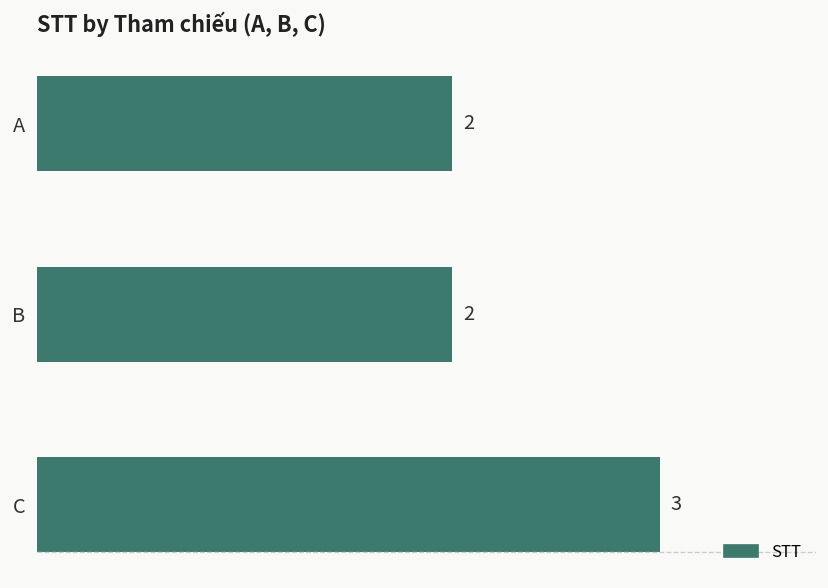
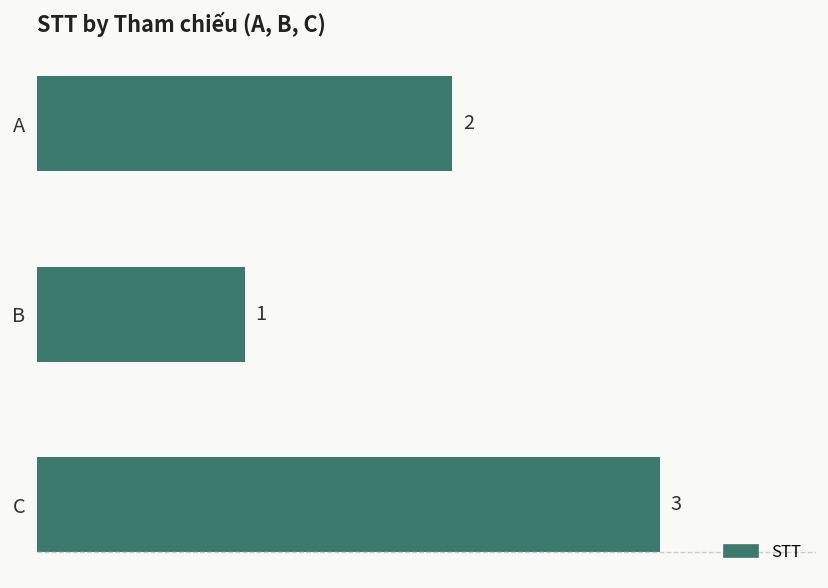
  {
    "A": 2,
-   "B": 2,
+   "B": 1,
    "C": 3
  }
